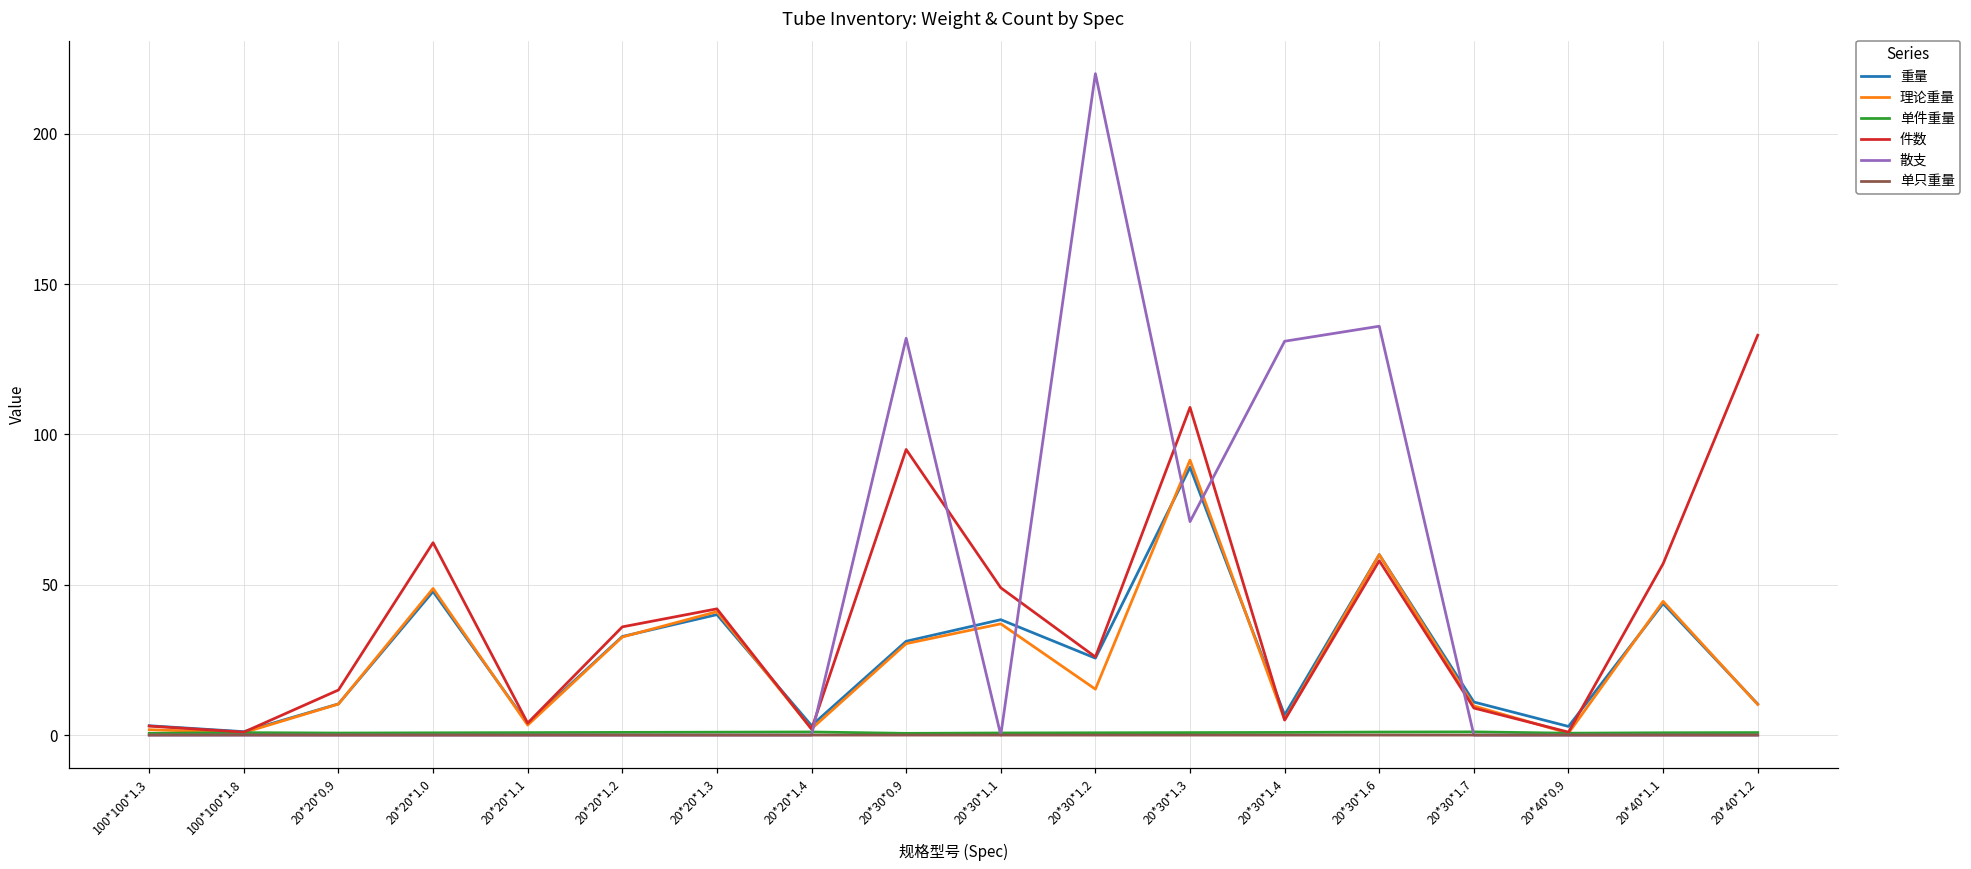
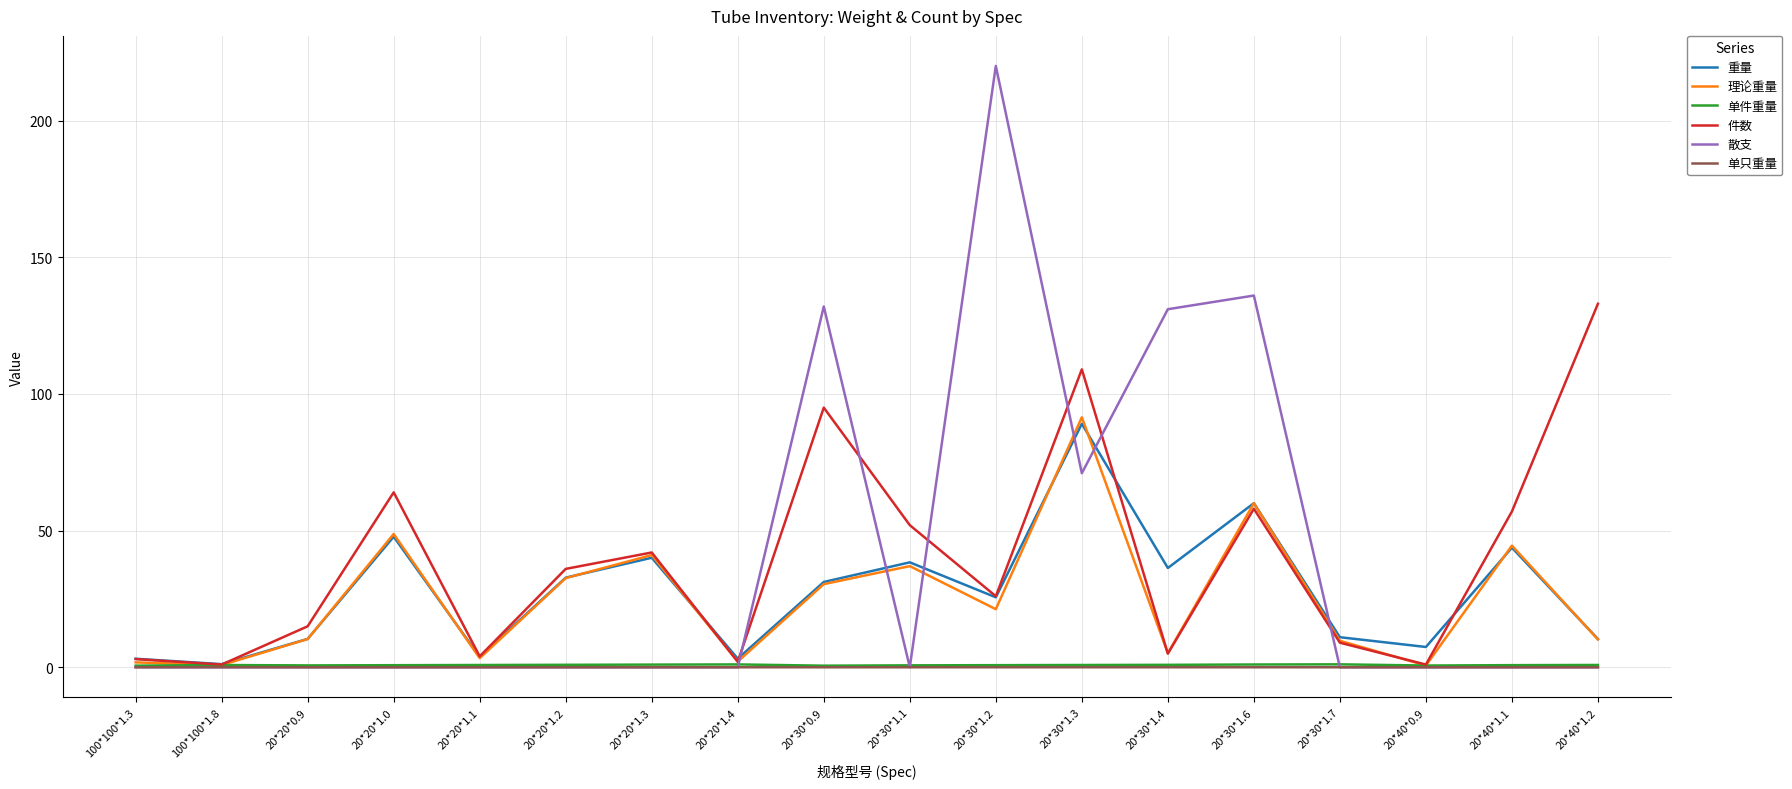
  {
    "重量": {
      "20*20*1.0": 48,
      "20*20*1.3": 40,
      "20*20*1.4": 3,
      "20*30*1.1": 38,
      "20*30*1.3": 89,
-     "20*30*1.4": 7,
+     "20*30*1.4": 36,
      "20*30*1.7": 11,
-     "20*40*0.9": 3
+     "20*40*0.9": 7
    },
    "理论重量": {
      "100*100*1.3": 2,
      "20*20*1.0": 49,
      "20*20*1.3": 41,
      "20*30*1.1": 37,
-     "20*30*1.2": 15,
+     "20*30*1.2": 21,
      "20*30*1.3": 91
    },
    "单件重量": {
      "20*20*1.3": 1,
      "20*20*1.4": 1,
      "20*30*1.6": 1,
      "20*30*1.7": 1
    },
    "件数": {
      "20*20*0.9": 15,
      "20*20*1.0": 64,
      "20*20*1.2": 36,
      "20*20*1.3": 42,
      "20*30*0.9": 95,
-     "20*30*1.1": 49,
+     "20*30*1.1": 52,
      "20*30*1.3": 109,
      "20*30*1.6": 58,
      "20*40*1.1": 57,
      "20*40*1.2": 133
    },
    "散支": {
      "20*30*0.9": 132,
      "20*30*1.2": 220,
      "20*30*1.3": 71,
      "20*30*1.4": 131,
      "20*30*1.6": 136
    },
    "单只重量": {
      "20*30*1.6": 0
    }
  }
